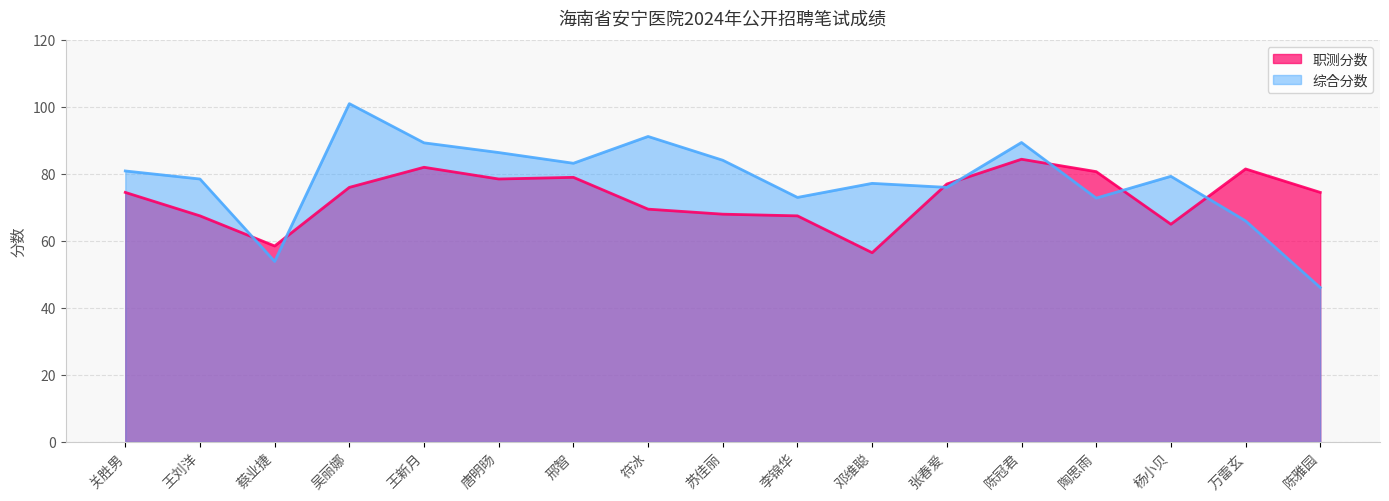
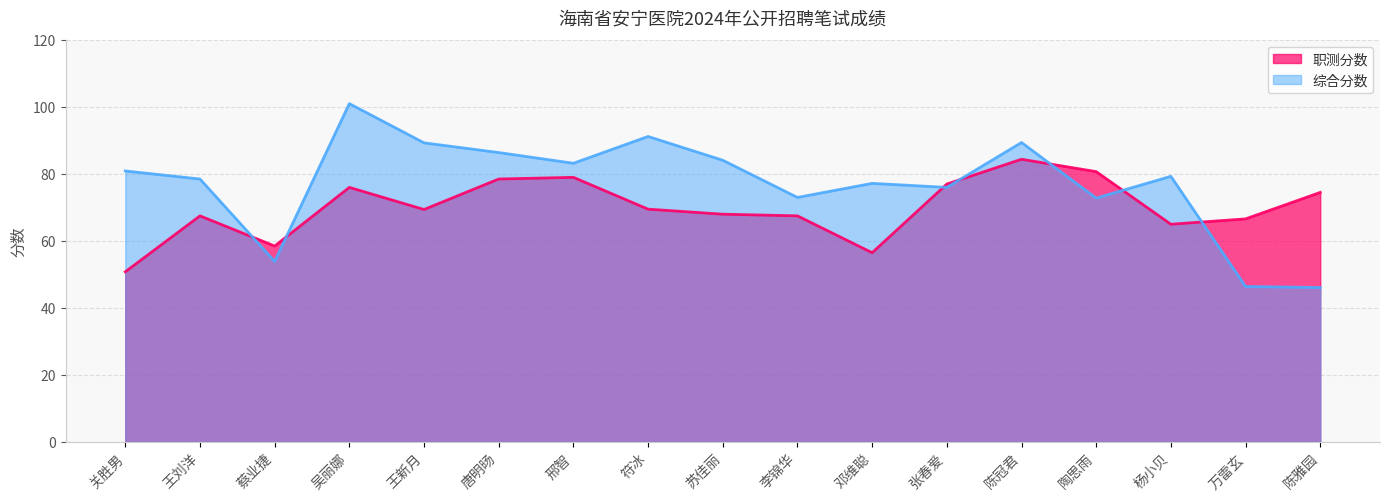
  {
    "职测分数": {
-     "关胜男": 75,
+     "关胜男": 51,
      "王刘洋": 68,
      "蔡业捷": 59,
      "吴丽娜": 76,
-     "王新月": 82,
+     "王新月": 69,
      "唐明旸": 79,
      "邢智": 79,
      "符冰": 70,
      "苏佳丽": 68,
      "李锦华": 68,
      "邓维聪": 57,
      "张春爱": 77,
      "陈冠君": 84,
      "陶思雨": 81,
      "杨小贝": 65,
-     "万雷玄": 82,
+     "万雷玄": 67,
      "陈雅园": 75
    },
    "综合分数": {
      "关胜男": 81,
      "王刘洋": 79,
      "蔡业捷": 54,
      "吴丽娜": 101,
      "王新月": 89,
      "唐明旸": 86,
      "邢智": 83,
      "符冰": 91,
      "苏佳丽": 84,
      "李锦华": 73,
      "邓维聪": 77,
      "张春爱": 76,
      "陈冠君": 89,
      "陶思雨": 73,
      "杨小贝": 79,
-     "万雷玄": 66,
+     "万雷玄": 46,
      "陈雅园": 46
    }
  }
